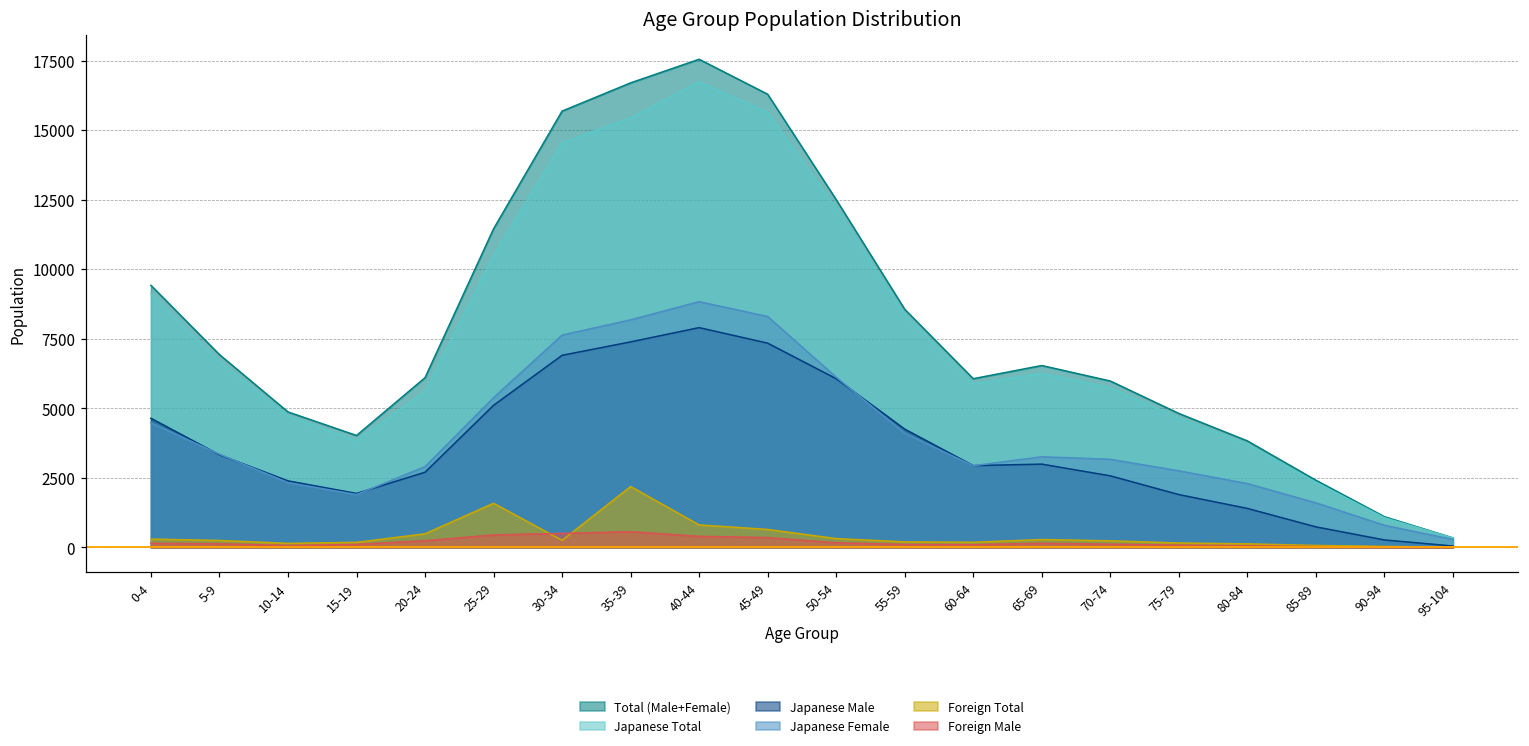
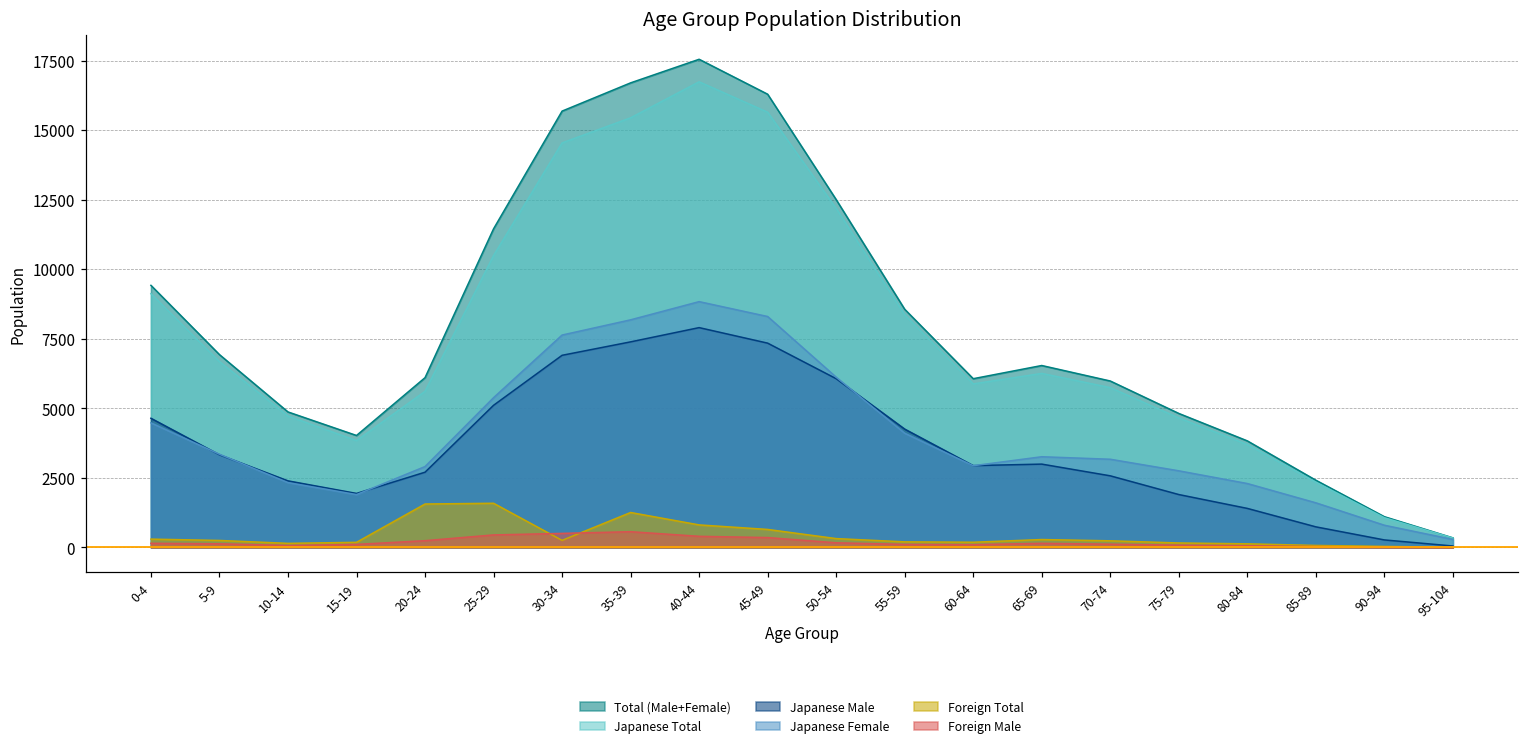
  {
    "Foreign Total": {
      "0-4": 300,
      "5-9": 300,
-     "20-24": 500,
+     "20-24": 1600,
      "25-29": 1600,
      "30-34": 300,
-     "35-39": 2200,
+     "35-39": 1300,
      "40-44": 800,
      "45-49": 600,
      "50-54": 300,
      "65-69": 300,
      "70-74": 200
    },
    "Foreign Male": {
      "0-4": 100,
      "5-9": 100,
      "20-24": 200,
      "25-29": 500,
      "30-34": 500,
      "35-39": 600,
      "40-44": 400,
      "45-49": 400,
      "50-54": 200,
      "65-69": 100,
      "70-74": 100
    }
  }
